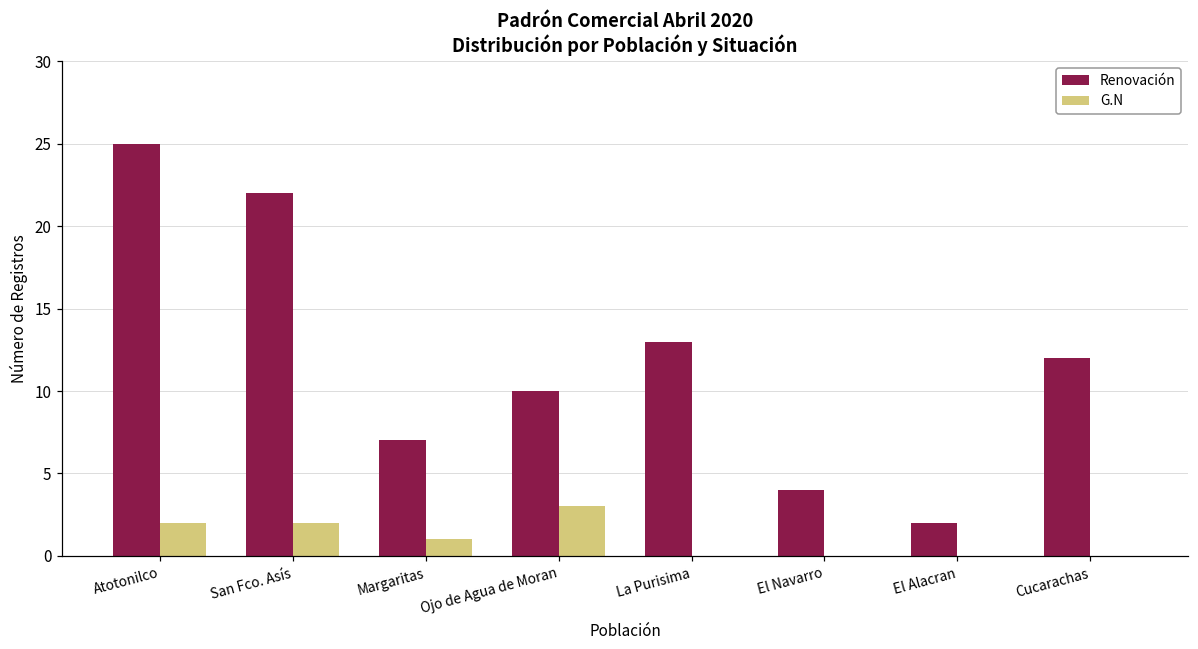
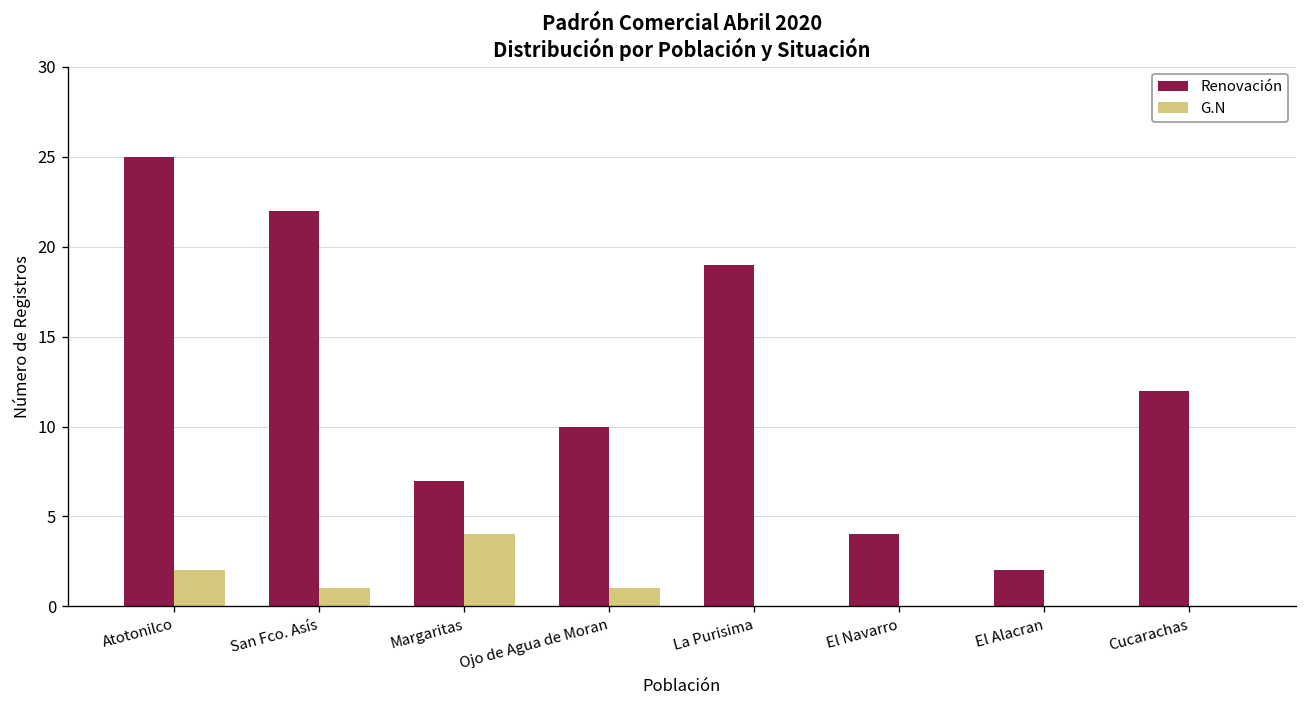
  {
    "Renovación": {
      "Atotonilco": 25,
      "San Fco. Asís": 22,
      "Margaritas": 7,
      "Ojo de Agua de Moran": 10,
-     "La Purisima": 13,
+     "La Purisima": 19,
      "El Navarro": 4,
      "El Alacran": 2,
      "Cucarachas": 12
    },
    "G.N": {
      "Atotonilco": 2,
-     "San Fco. Asís": 2,
-     "Margaritas": 1,
-     "Ojo de Agua de Moran": 3,
+     "San Fco. Asís": 1,
+     "Margaritas": 4,
+     "Ojo de Agua de Moran": 1,
      "La Purisima": 0,
      "El Navarro": 0,
      "El Alacran": 0,
      "Cucarachas": 0
    }
  }
